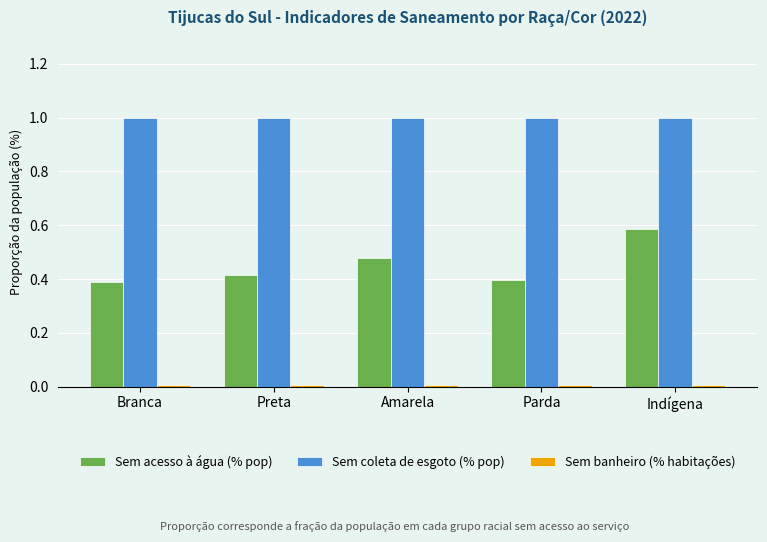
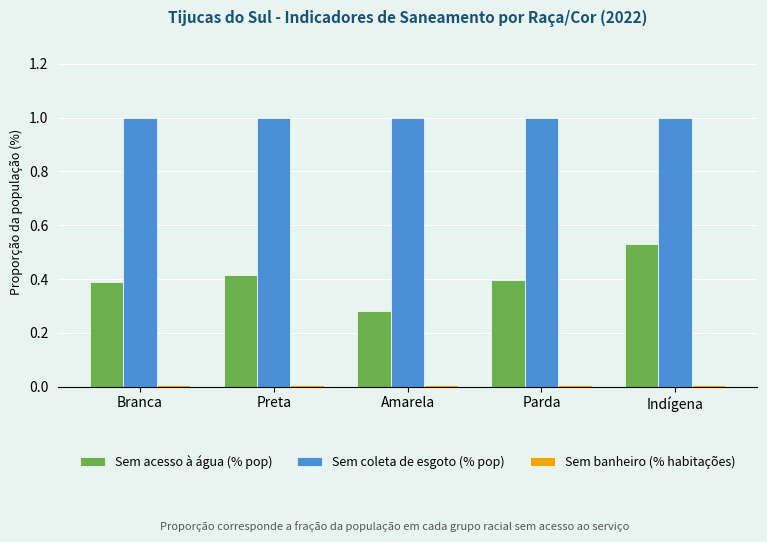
  {
    "Sem acesso à água (% pop)": {
      "Branca": 0.39,
      "Preta": 0.42,
-     "Amarela": 0.48,
+     "Amarela": 0.28,
      "Parda": 0.40,
-     "Indígena": 0.59
+     "Indígena": 0.53
    },
    "Sem coleta de esgoto (% pop)": {
      "Branca": 1.00,
      "Preta": 1.00,
      "Amarela": 1.00,
      "Parda": 1.00,
      "Indígena": 1.00
    }
  }
